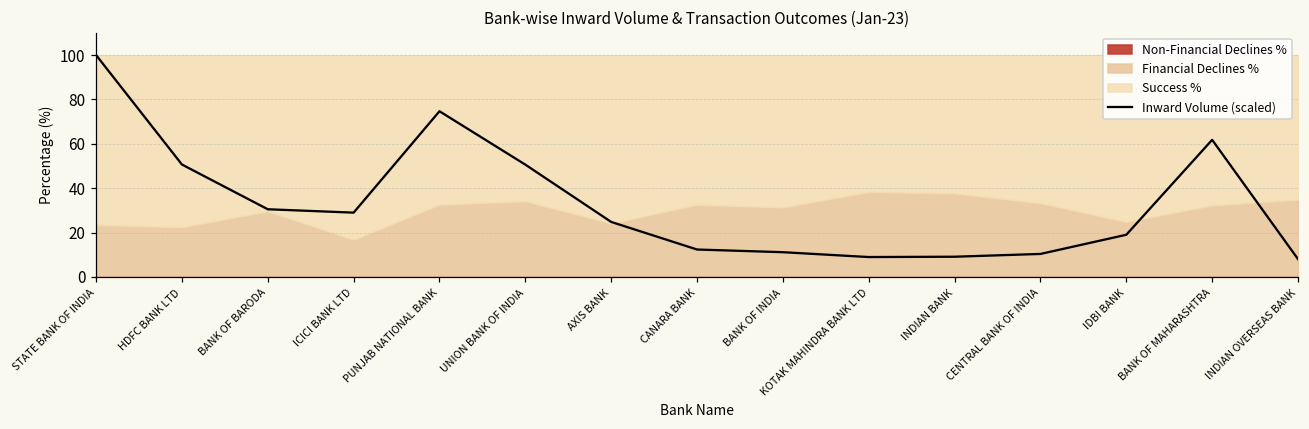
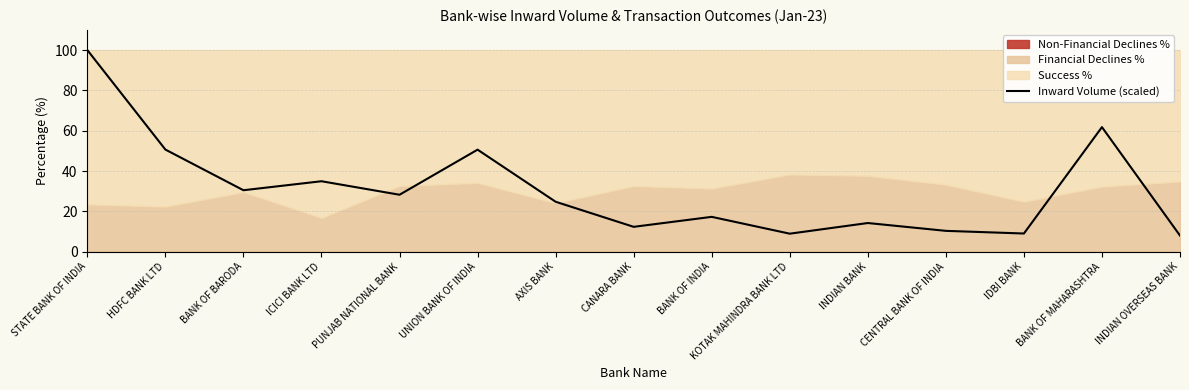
  {
    "Non-Financial Declines %": {
      "STATE BANK OF INDIA": 0,
      "HDFC BANK LTD": 0,
      "BANK OF BARODA": 0,
      "ICICI BANK LTD": 0,
      "PUNJAB NATIONAL BANK": 0,
      "UNION BANK OF INDIA": 0,
      "AXIS BANK": 0,
      "CANARA BANK": 0,
      "BANK OF INDIA": 0,
      "KOTAK MAHINDRA BANK LTD": 0,
      "INDIAN BANK": 0,
      "CENTRAL BANK OF INDIA": 0,
      "IDBI BANK": 0,
      "BANK OF MAHARASHTRA": 0,
      "INDIAN OVERSEAS BANK": 0
    },
    "Inward Volume (scaled)": {
      "HDFC BANK LTD": 51,
-     "ICICI BANK LTD": 29,
-     "PUNJAB NATIONAL BANK": 75,
+     "ICICI BANK LTD": 35,
+     "PUNJAB NATIONAL BANK": 28,
      "UNION BANK OF INDIA": 51,
      "CANARA BANK": 12,
-     "BANK OF INDIA": 11,
+     "BANK OF INDIA": 17,
      "KOTAK MAHINDRA BANK LTD": 9,
-     "INDIAN BANK": 9,
+     "INDIAN BANK": 14,
      "CENTRAL BANK OF INDIA": 10,
-     "IDBI BANK": 19,
+     "IDBI BANK": 9,
      "BANK OF MAHARASHTRA": 62,
      "INDIAN OVERSEAS BANK": 8
    }
  }
